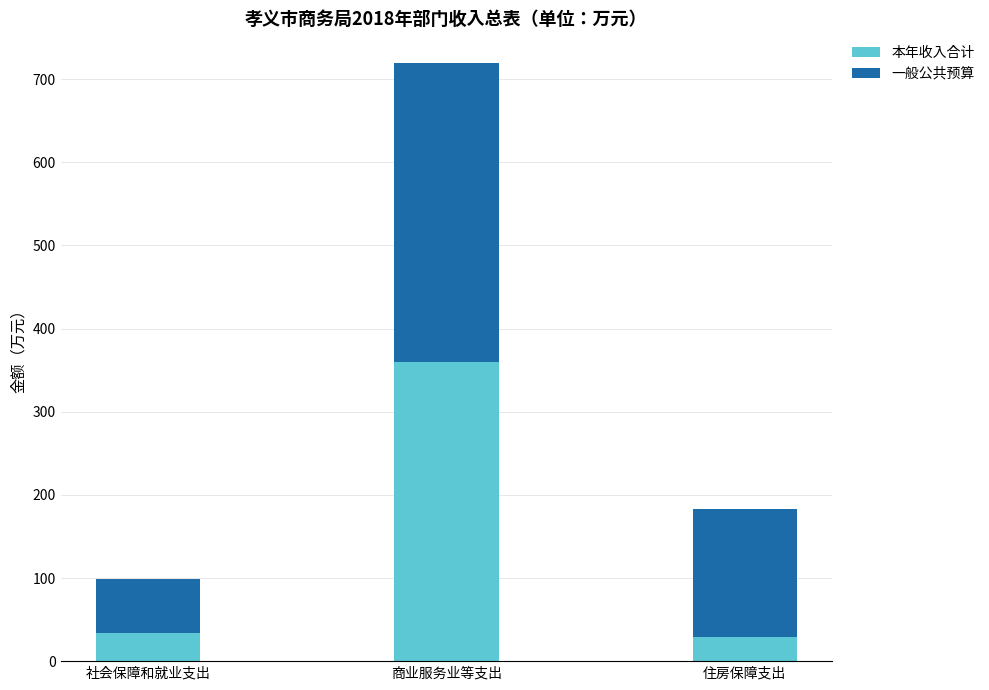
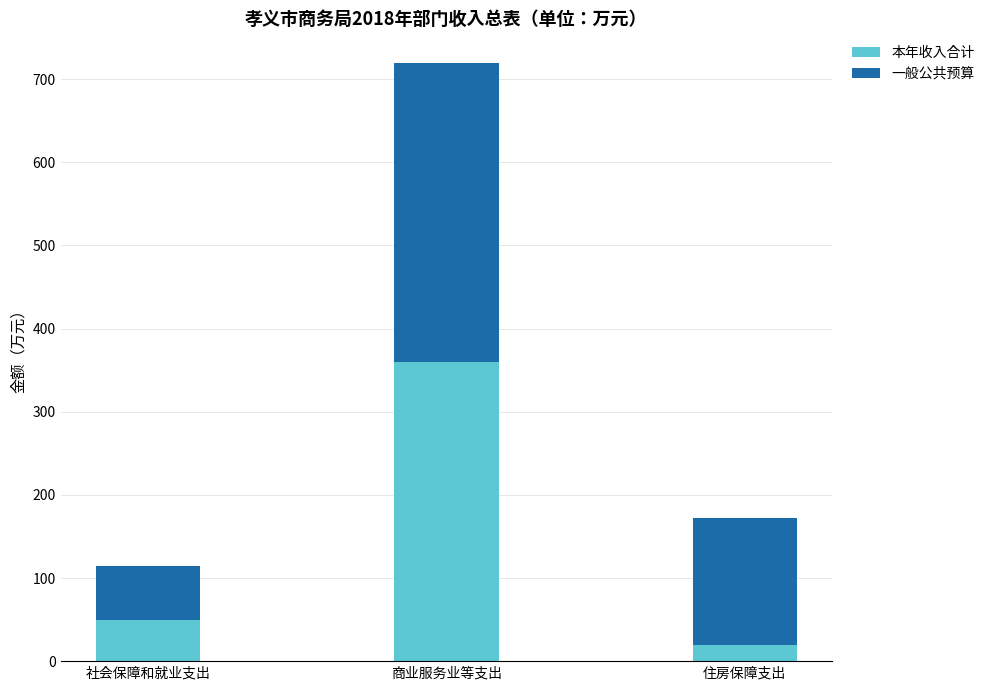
  {
    "本年收入合计": {
-     "社会保障和就业支出": 30,
+     "社会保障和就业支出": 50,
      "商业服务业等支出": 360,
-     "住房保障支出": 30
+     "住房保障支出": 20
    },
    "一般公共预算": {
      "社会保障和就业支出": 70,
      "商业服务业等支出": 360,
      "住房保障支出": 150
    }
  }
